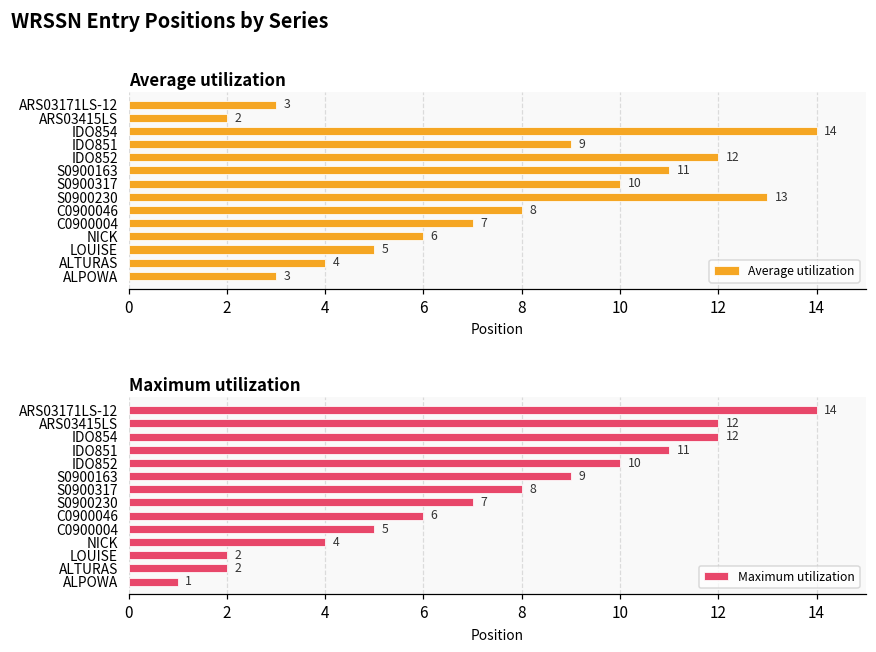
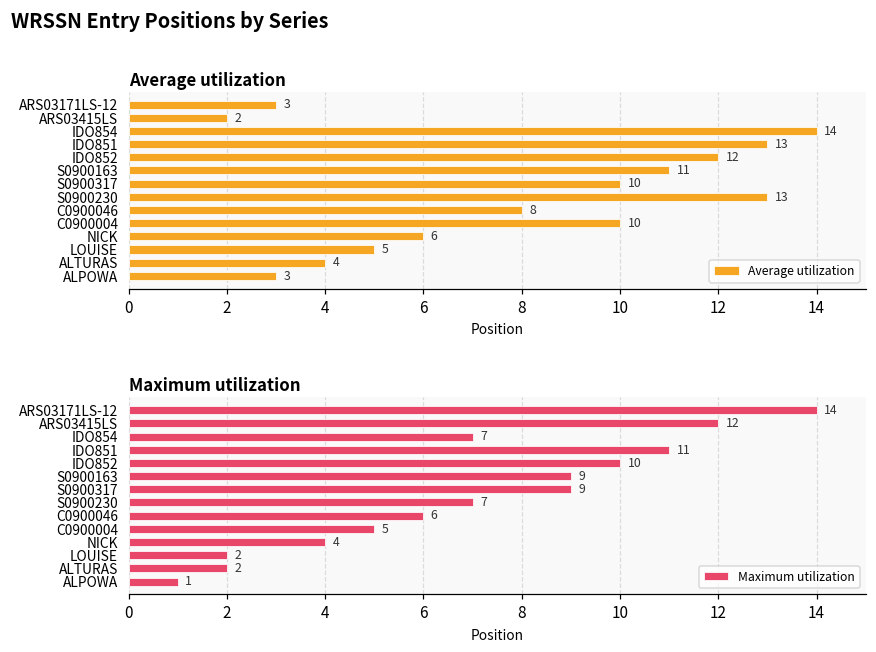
  {
    "Average utilization": {
      "ARS03171LS-12": 3,
      "ARS03415LS": 2,
      "IDO854": 14,
-     "IDO851": 9,
+     "IDO851": 13,
      "IDO852": 12,
      "S0900163": 11,
      "S0900317": 10,
      "S0900230": 13,
      "C0900046": 8,
-     "C0900004": 7,
+     "C0900004": 10,
      "NICK": 6,
      "LOUISE": 5,
      "ALTURAS": 4,
      "ALPOWA": 3
    },
    "Maximum utilization": {
      "ARS03171LS-12": 14,
      "ARS03415LS": 12,
-     "IDO854": 12,
+     "IDO854": 7,
      "IDO851": 11,
      "IDO852": 10,
      "S0900163": 9,
-     "S0900317": 8,
+     "S0900317": 9,
      "S0900230": 7,
      "C0900046": 6,
      "C0900004": 5,
      "NICK": 4,
      "LOUISE": 2,
      "ALTURAS": 2,
      "ALPOWA": 1
    }
  }
